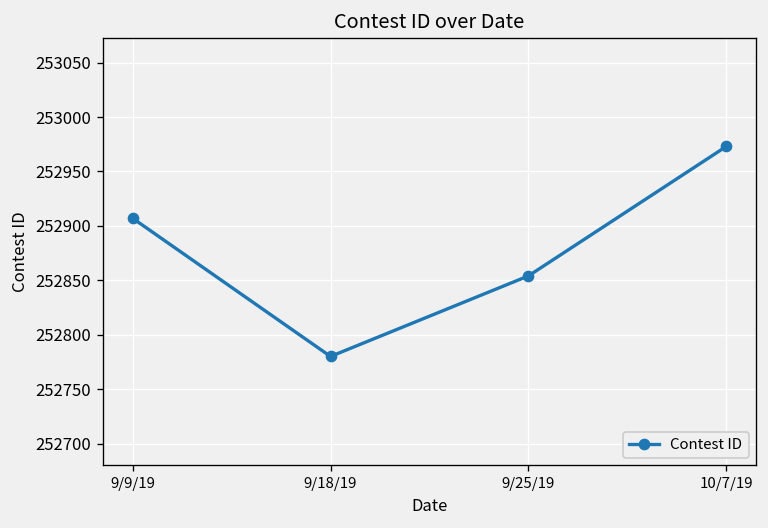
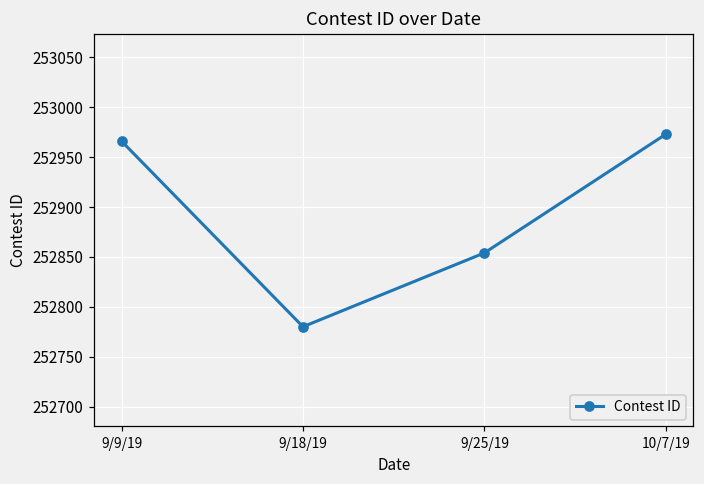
  {
-   "9/9/19": 252910,
+   "9/9/19": 252970,
    "9/18/19": 252780,
    "9/25/19": 252850,
    "10/7/19": 252970
  }
